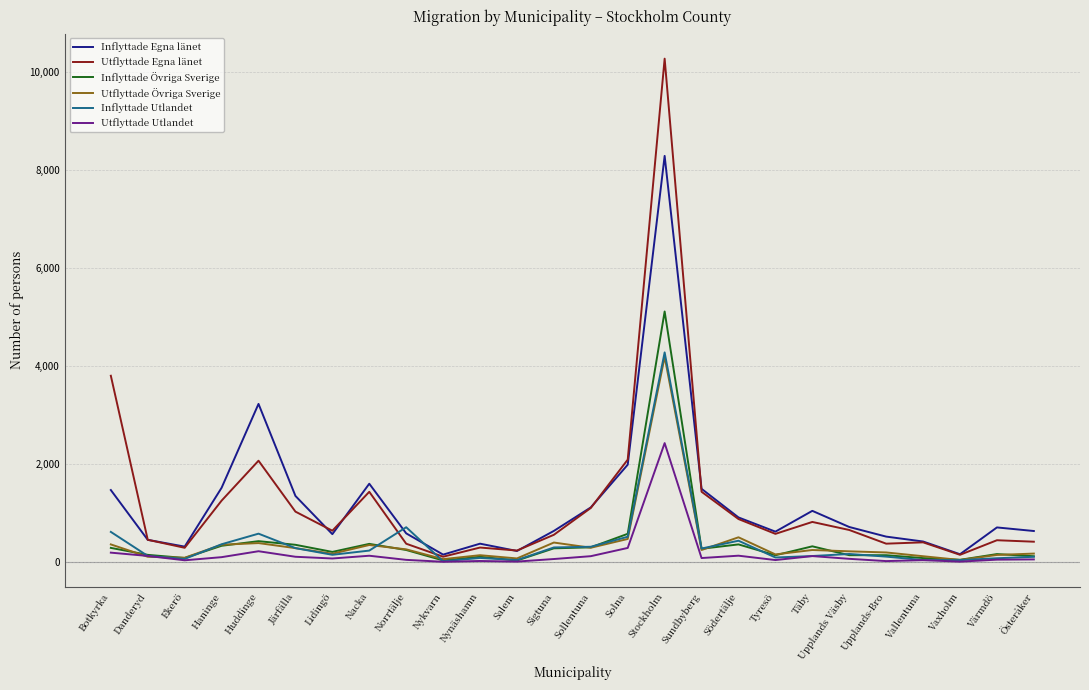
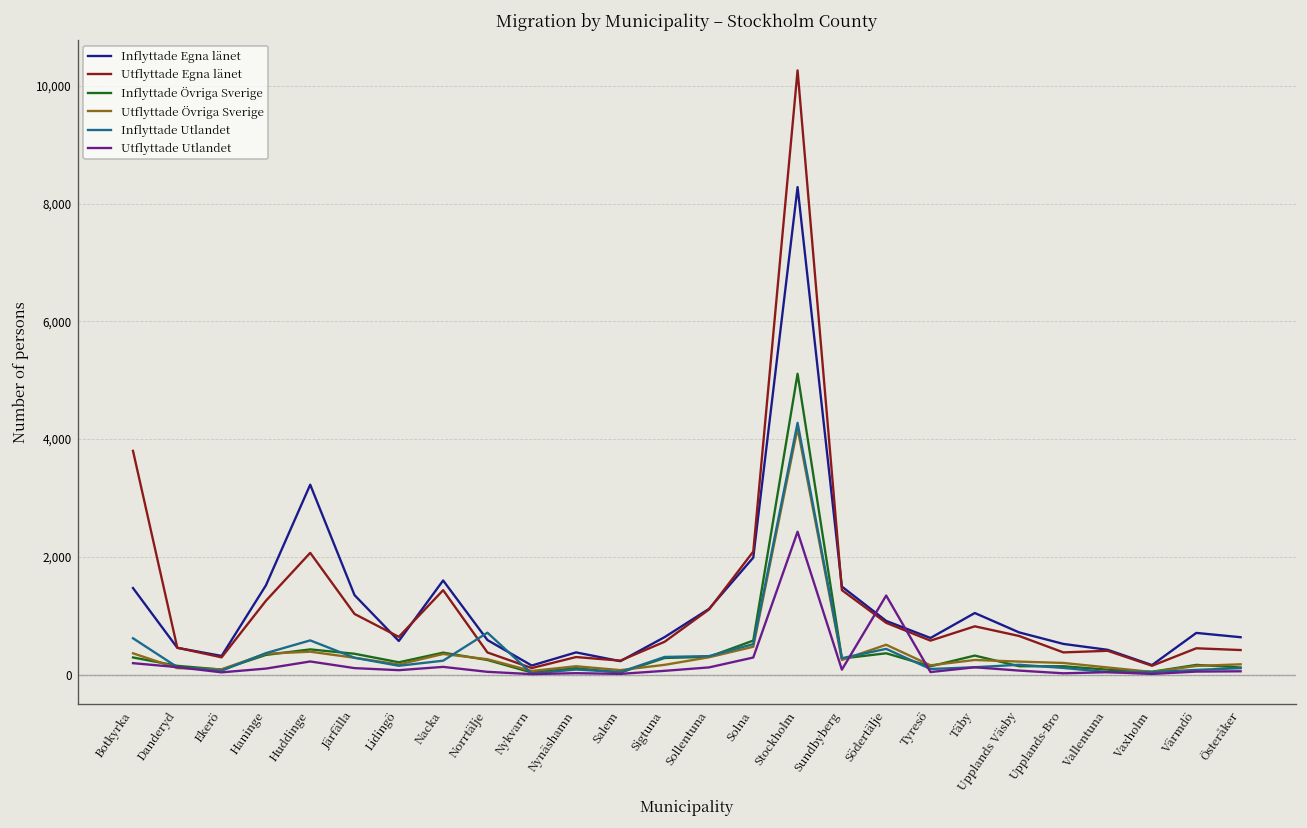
  {
    "Inflyttade Egna länet": {
      "Botkyrka": "1,500",
      "Haninge": "1,500",
      "Huddinge": "3,200",
      "Järfälla": "1,300",
      "Lidingö": "600",
      "Nacka": "1,600",
      "Norrtälje": "600",
      "Nynäshamn": "400",
      "Sigtuna": "600",
      "Solna": "2,000",
      "Stockholm": "8,300",
      "Sundbyberg": "1,500",
      "Täby": "1,000",
      "Upplands Väsby": "700",
      "Upplands-Bro": "500",
      "Värmdö": "700",
      "Österåker": "600"
    },
    "Utflyttade Egna länet": {
      "Botkyrka": "3,800",
      "Haninge": "1,300",
      "Huddinge": "2,100",
      "Järfälla": "1,000",
      "Lidingö": "600",
      "Nacka": "1,400",
      "Norrtälje": "400",
      "Nynäshamn": "300",
      "Sigtuna": "600",
      "Solna": "2,100",
      "Stockholm": "10,300",
      "Sundbyberg": "1,400",
      "Täby": "800",
      "Upplands Väsby": "700",
      "Upplands-Bro": "400",
      "Värmdö": "400",
      "Österåker": "400"
    },
    "Inflyttade Övriga Sverige": {
      "Botkyrka": "300",
      "Järfälla": "400",
      "Solna": "600",
      "Stockholm": "5,100",
      "Södertälje": "400",
      "Täby": "300"
    },
    "Utflyttade Övriga Sverige": {
      "Botkyrka": "400",
-     "Sigtuna": "400",
+     "Sigtuna": "200",
      "Stockholm": "4,200",
      "Södertälje": "500",
      "Täby": "200",
      "Upplands Väsby": "200",
      "Upplands-Bro": "200",
      "Österåker": "200"
    },
    "Inflyttade Utlandet": {
      "Botkyrka": "600",
      "Huddinge": "600",
      "Nacka": "200",
      "Norrtälje": "700",
      "Stockholm": "4,300",
      "Södertälje": "400"
    },
    "Utflyttade Utlandet": {
      "Botkyrka": "200",
      "Haninge": "100",
      "Huddinge": "200",
      "Järfälla": "100",
      "Lidingö": "100",
      "Nacka": "100",
      "Norrtälje": "0",
      "Nynäshamn": "0",
      "Sigtuna": "100",
      "Sollentuna": "100",
      "Solna": "300",
      "Stockholm": "2,400",
      "Sundbyberg": "100",
-     "Södertälje": "100",
+     "Södertälje": "1,300",
      "Tyresö": "0",
      "Upplands Väsby": "100",
      "Upplands-Bro": "0",
      "Österåker": "100"
    }
  }
